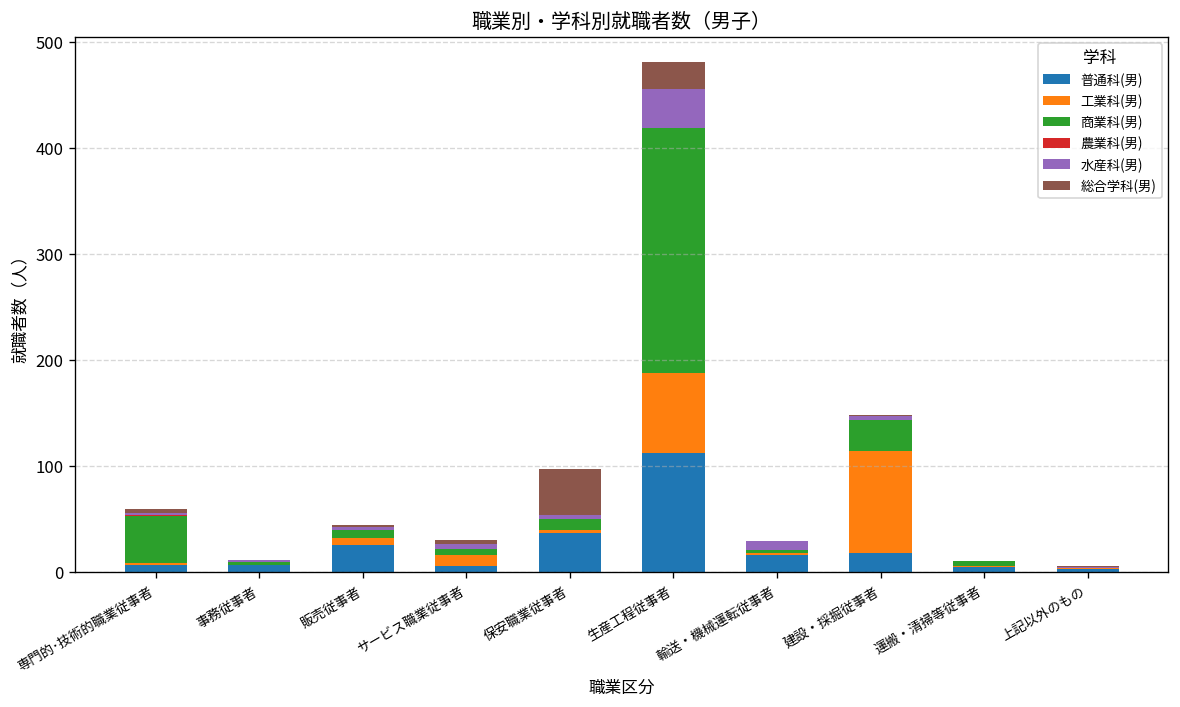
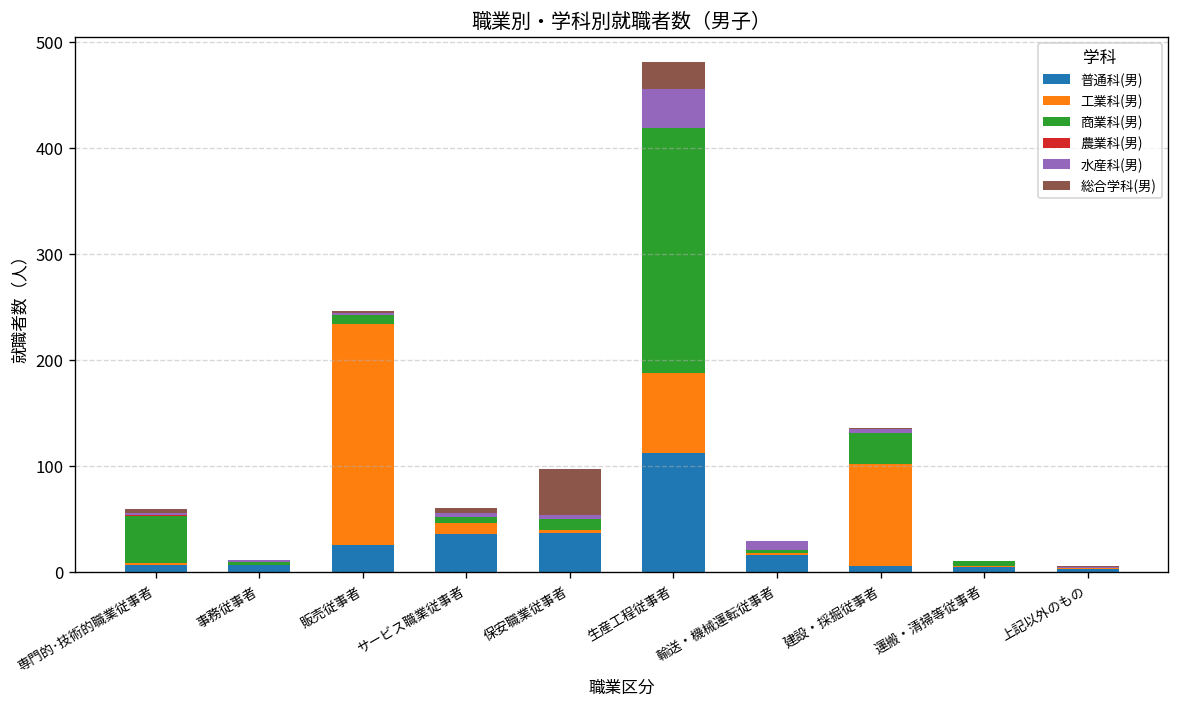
  {
    "普通科(男)": {
      "専門的･技術的職業従事者": 10,
      "事務従事者": 10,
      "販売従事者": 30,
-     "サービス職業従事者": 10,
+     "サービス職業従事者": 40,
      "保安職業従事者": 40,
      "生産工程従事者": 110,
      "輸送・機械運転従事者": 20,
-     "建設・採掘従事者": 20,
+     "建設・採掘従事者": 10,
      "運搬・清掃等従事者": 10,
      "上記以外のもの": 0
    },
    "工業科(男)": {
      "事務従事者": 0,
-     "販売従事者": 10,
+     "販売従事者": 210,
      "サービス職業従事者": 10,
      "保安職業従事者": 0,
      "生産工程従事者": 80,
      "建設・採掘従事者": 100
    },
    "商業科(男)": {
      "専門的･技術的職業従事者": 50,
      "販売従事者": 10,
      "サービス職業従事者": 10,
      "保安職業従事者": 10,
      "生産工程従事者": 230,
      "輸送・機械運転従事者": 0,
      "建設・採掘従事者": 30,
      "運搬・清掃等従事者": 0,
      "上記以外のもの": 0
    },
    "農業科(男)": {
      "事務従事者": 0,
      "販売従事者": 0,
      "サービス職業従事者": 0,
      "保安職業従事者": 0,
      "生産工程従事者": 0,
      "輸送・機械運転従事者": 0,
      "建設・採掘従事者": 0,
      "運搬・清掃等従事者": 0,
      "上記以外のもの": 0
    },
    "水産科(男)": {
      "サービス職業従事者": 0,
      "保安職業従事者": 0,
      "生産工程従事者": 40,
      "輸送・機械運転従事者": 10,
      "建設・採掘従事者": 0,
      "運搬・清掃等従事者": 0
    },
    "総合学科(男)": {
      "専門的･技術的職業従事者": 0,
      "事務従事者": 0,
      "サービス職業従事者": 0,
      "保安職業従事者": 40,
      "生産工程従事者": 30,
      "輸送・機械運転従事者": 0,
      "運搬・清掃等従事者": 0
    }
  }
